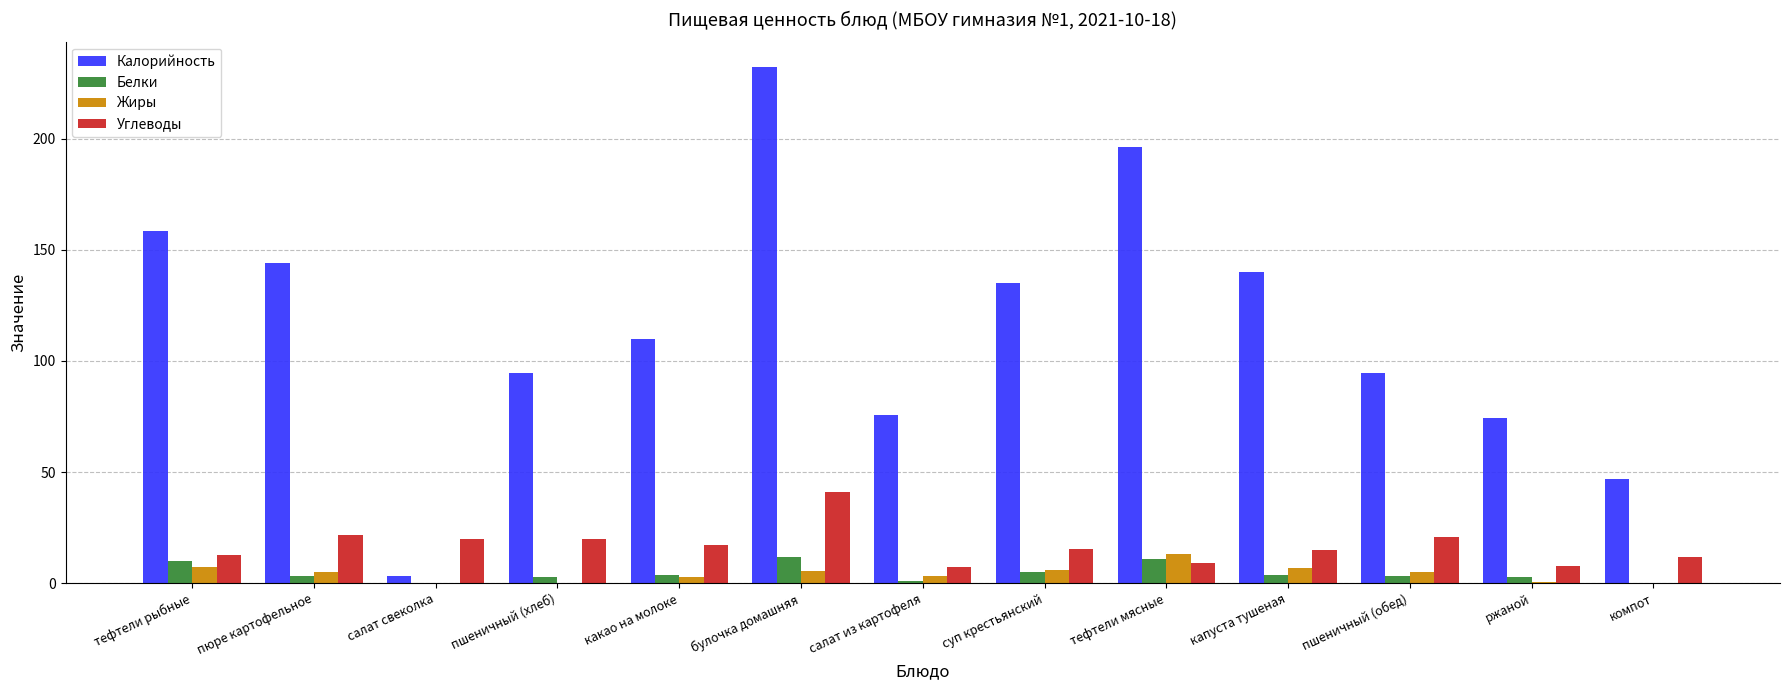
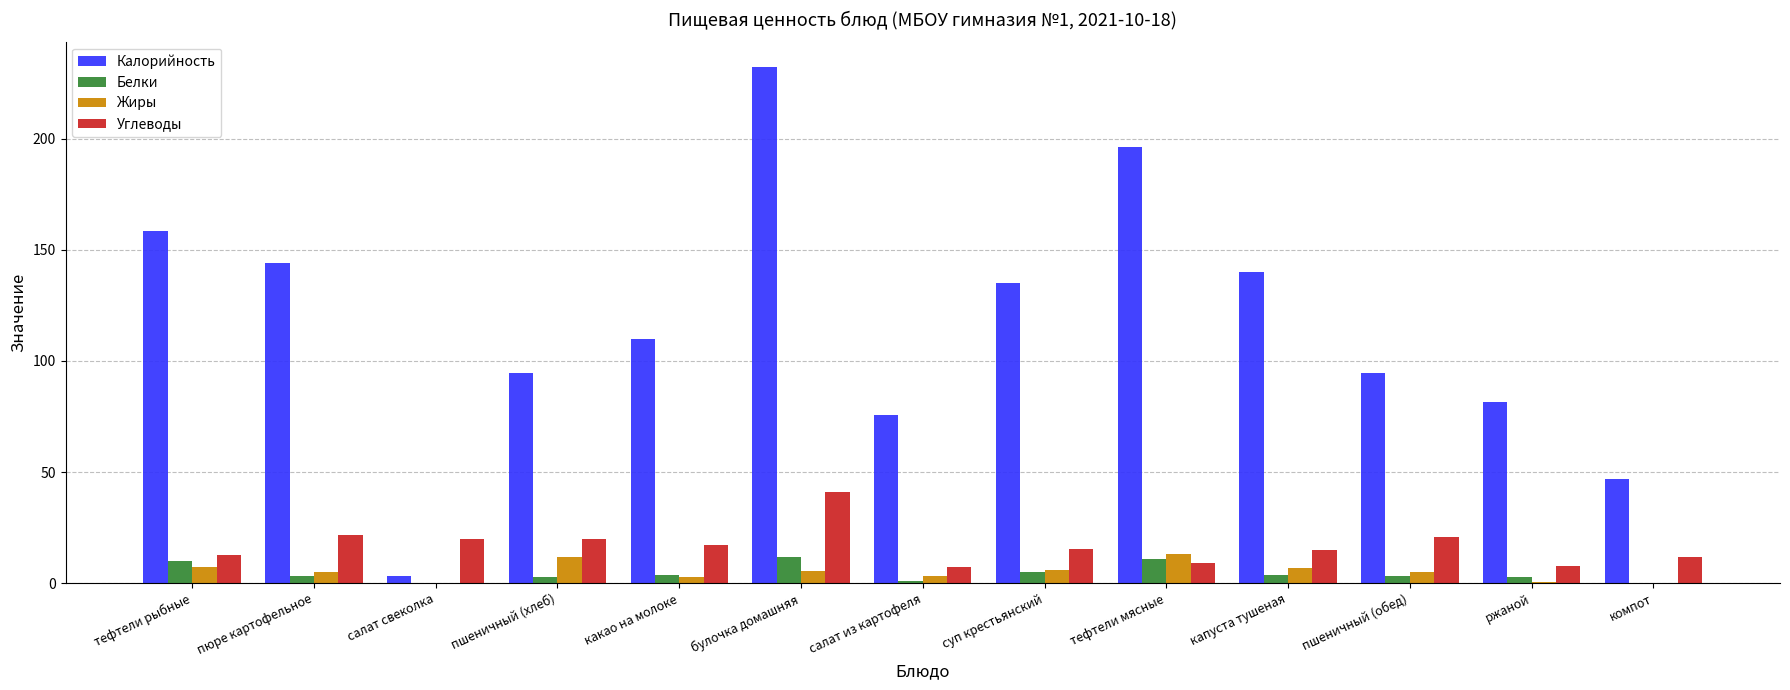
  {
    "Калорийность": {
      "тефтели рыбные": 159,
      "пюре картофельное": 144,
      "салат свеколка": 3,
      "пшеничный (хлеб)": 95,
      "какао на молоке": 110,
      "булочка домашняя": 232,
      "салат из картофеля": 76,
      "суп крестьянский": 135,
      "тефтели мясные": 196,
      "капуста тушеная": 140,
      "пшеничный (обед)": 95,
-     "ржаной": 75,
+     "ржаной": 82,
      "компот": 47
    },
    "Белки": {
      "тефтели рыбные": 10,
      "пюре картофельное": 3,
      "пшеничный (хлеб)": 3,
      "какао на молоке": 4,
      "булочка домашняя": 12,
      "суп крестьянский": 5,
      "тефтели мясные": 11,
      "капуста тушеная": 4,
      "пшеничный (обед)": 3,
      "ржаной": 3,
      "компот": 0
    },
    "Жиры": {
      "тефтели рыбные": 7,
      "пюре картофельное": 5,
      "салат свеколка": 0,
-     "пшеничный (хлеб)": 0,
+     "пшеничный (хлеб)": 12,
      "какао на молоке": 3,
      "булочка домашняя": 6,
      "салат из картофеля": 3,
      "суп крестьянский": 6,
      "тефтели мясные": 13,
      "капуста тушеная": 7,
      "пшеничный (обед)": 5,
      "компот": 0
    },
    "Углеводы": {
      "тефтели рыбные": 13,
      "пюре картофельное": 22,
      "салат свеколка": 20,
      "пшеничный (хлеб)": 20,
      "какао на молоке": 17,
      "булочка домашняя": 41,
      "салат из картофеля": 7,
      "суп крестьянский": 15,
      "тефтели мясные": 9,
      "капуста тушеная": 15,
      "пшеничный (обед)": 21,
      "ржаной": 8,
      "компот": 12
    }
  }
